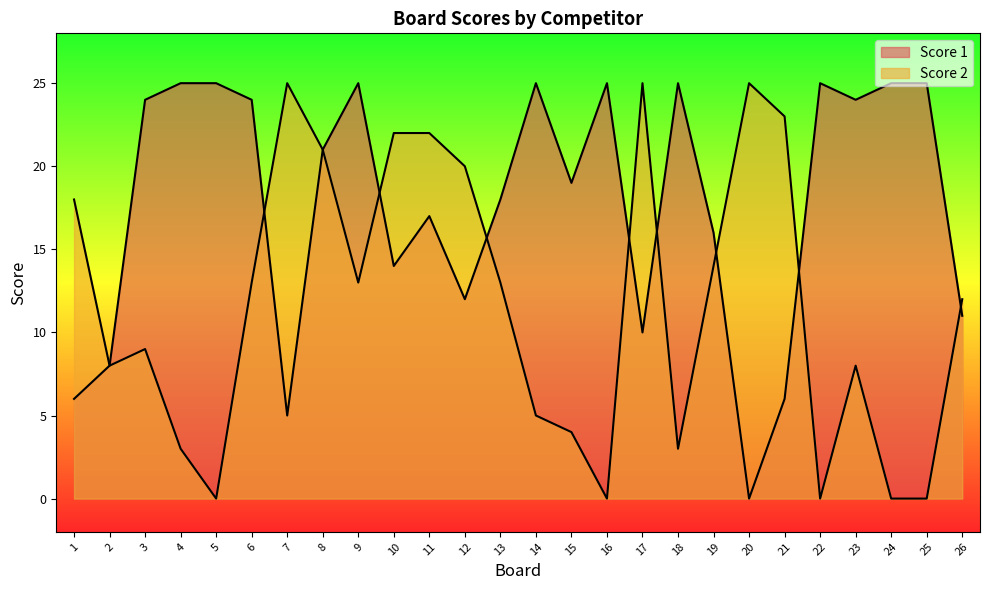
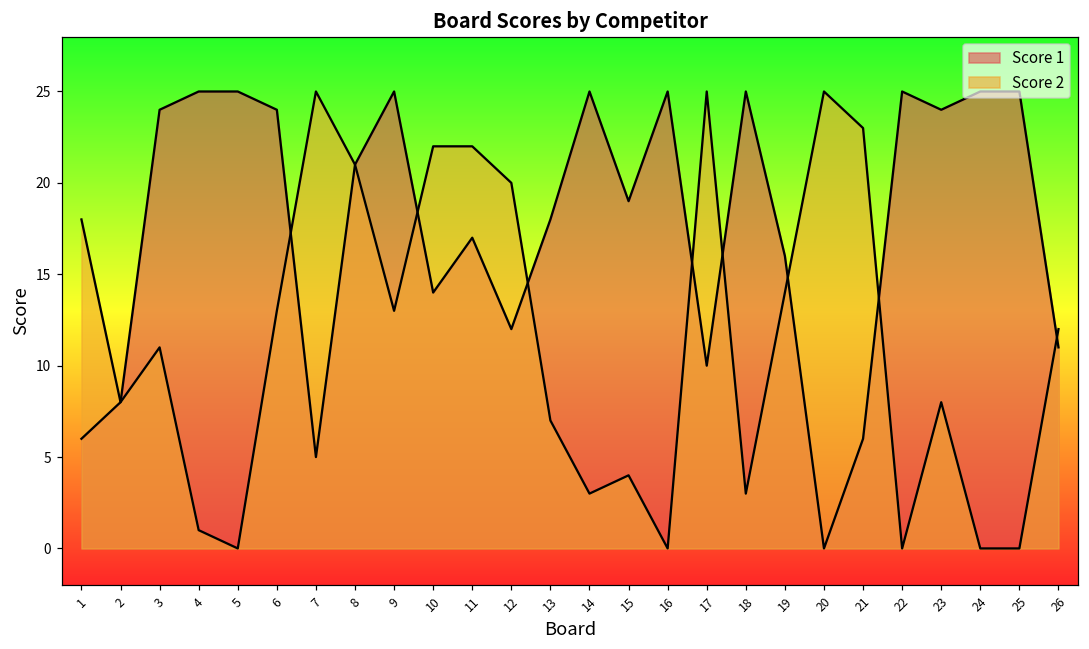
  {
    "Score 1": {
      "1": 6,
      "3": 24,
      "4": 25,
      "5": 25,
      "6": 24,
      "7": 5,
      "9": 25,
      "10": 14,
      "11": 17,
      "12": 12,
      "13": 18,
      "14": 25,
      "15": 19,
      "16": 25,
      "17": 10,
      "18": 25,
      "19": 16,
      "20": 0,
      "21": 6,
      "22": 25,
      "23": 24,
      "26": 11
    },
    "Score 2": {
      "1": 18,
-     "3": 9,
-     "4": 3,
+     "3": 11,
+     "4": 1,
      "5": 0,
      "6": 13,
      "7": 25,
      "9": 13,
      "10": 22,
      "11": 22,
      "12": 20,
-     "13": 13,
-     "14": 5,
+     "13": 7,
+     "14": 3,
      "15": 4,
      "16": 0,
      "17": 25,
      "18": 3,
      "19": 14,
      "20": 25,
      "21": 23,
      "22": 0,
      "23": 8,
      "24": 0,
      "25": 0,
      "26": 12
    }
  }
